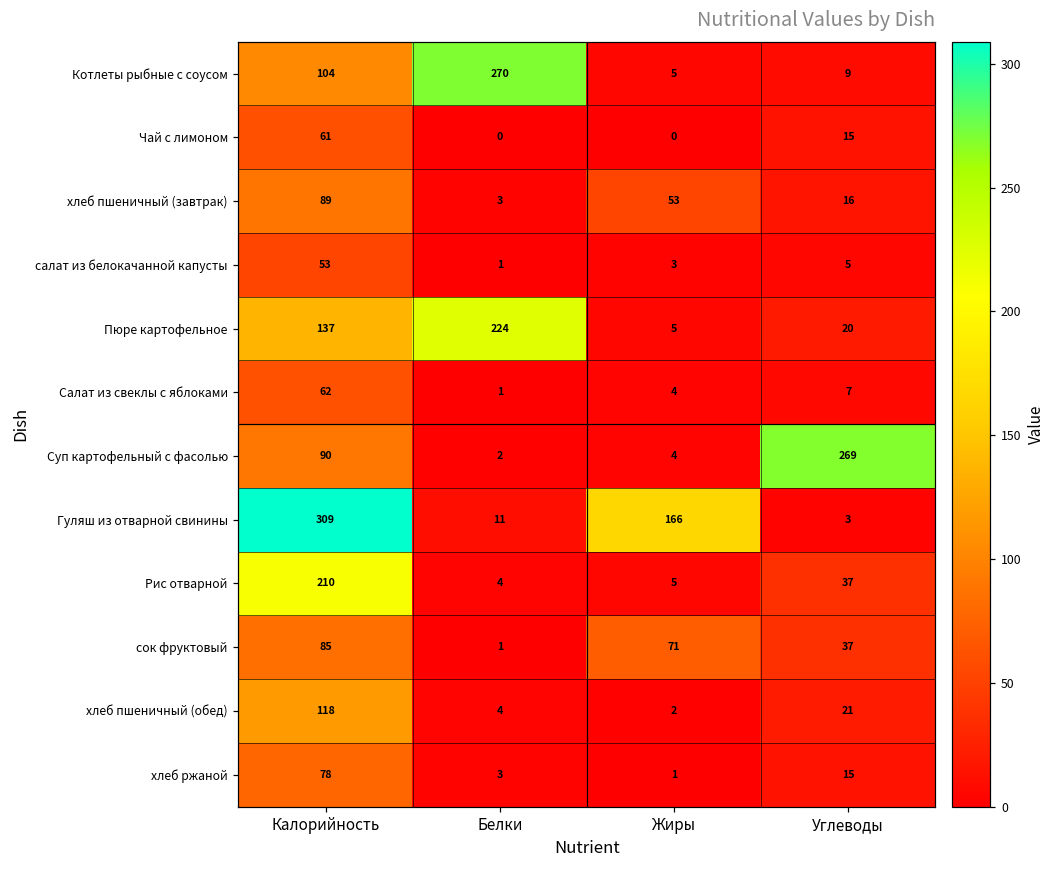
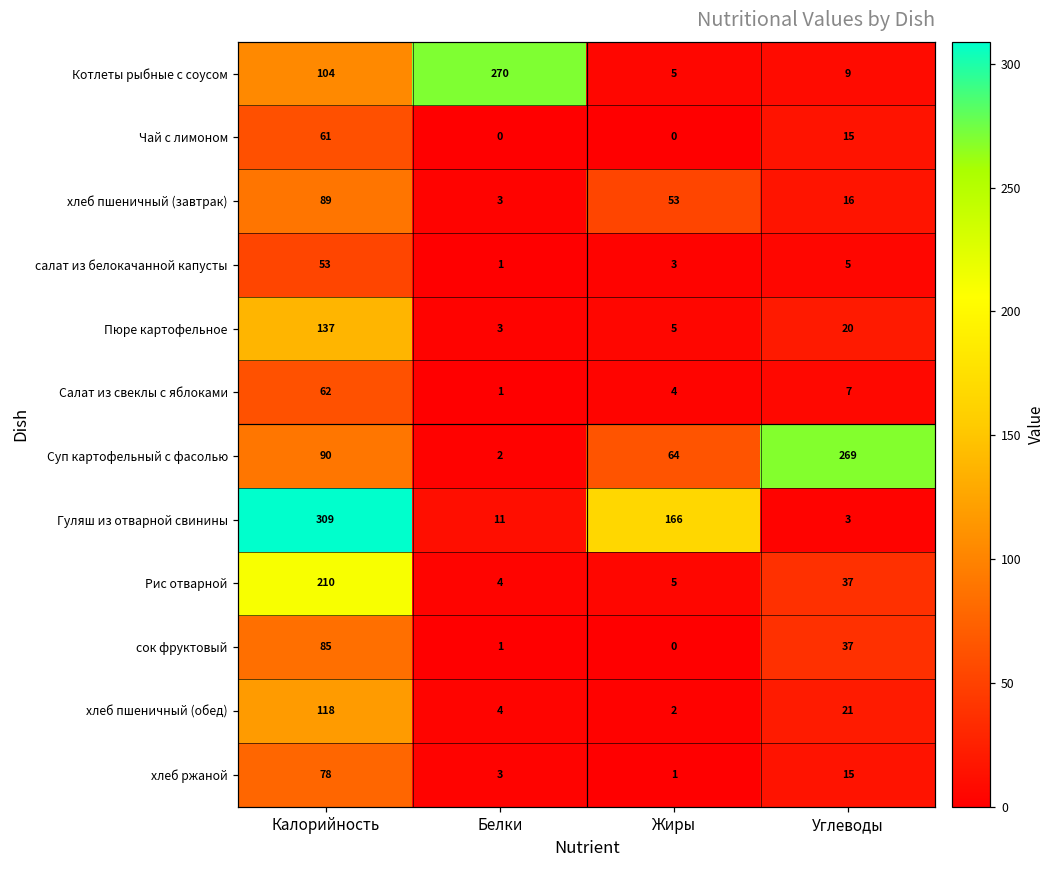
  {
    "Котлеты рыбные с соусом": {
      "Калорийность": 104,
      "Белки": 270,
      "Жиры": 5,
      "Углеводы": 9
    },
    "Чай с лимоном": {
      "Калорийность": 61,
      "Белки": 0,
      "Жиры": 0,
      "Углеводы": 15
    },
    "хлеб пшеничный (завтрак)": {
      "Калорийность": 89,
      "Белки": 3,
      "Жиры": 53,
      "Углеводы": 16
    },
    "салат из белокачанной капусты": {
      "Калорийность": 53,
      "Белки": 1,
      "Жиры": 3,
      "Углеводы": 5
    },
    "Пюре картофельное": {
      "Калорийность": 137,
-     "Белки": 224,
+     "Белки": 3,
      "Жиры": 5,
      "Углеводы": 20
    },
    "Салат из свеклы с яблоками": {
      "Калорийность": 62,
      "Белки": 1,
      "Жиры": 4,
      "Углеводы": 7
    },
    "Суп картофельный с фасолью": {
      "Калорийность": 90,
      "Белки": 2,
-     "Жиры": 4,
+     "Жиры": 64,
      "Углеводы": 269
    },
    "Гуляш из отварной свинины": {
      "Калорийность": 309,
      "Белки": 11,
      "Жиры": 166,
      "Углеводы": 3
    },
    "Рис отварной": {
      "Калорийность": 210,
      "Белки": 4,
      "Жиры": 5,
      "Углеводы": 37
    },
    "сок фруктовый": {
      "Калорийность": 85,
      "Белки": 1,
-     "Жиры": 71,
+     "Жиры": 0,
      "Углеводы": 37
    },
    "хлеб пшеничный (обед)": {
      "Калорийность": 118,
      "Белки": 4,
      "Жиры": 2,
      "Углеводы": 21
    },
    "хлеб ржаной": {
      "Калорийность": 78,
      "Белки": 3,
      "Жиры": 1,
      "Углеводы": 15
    }
  }
